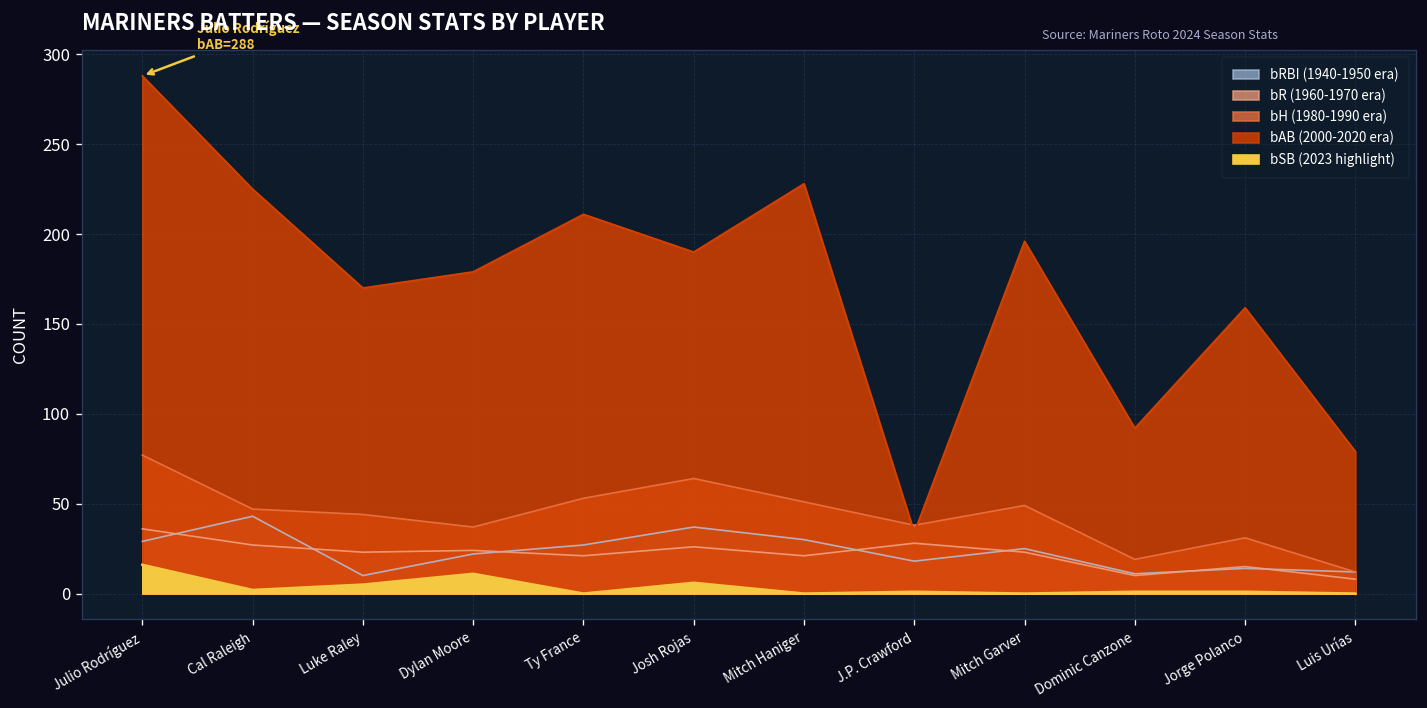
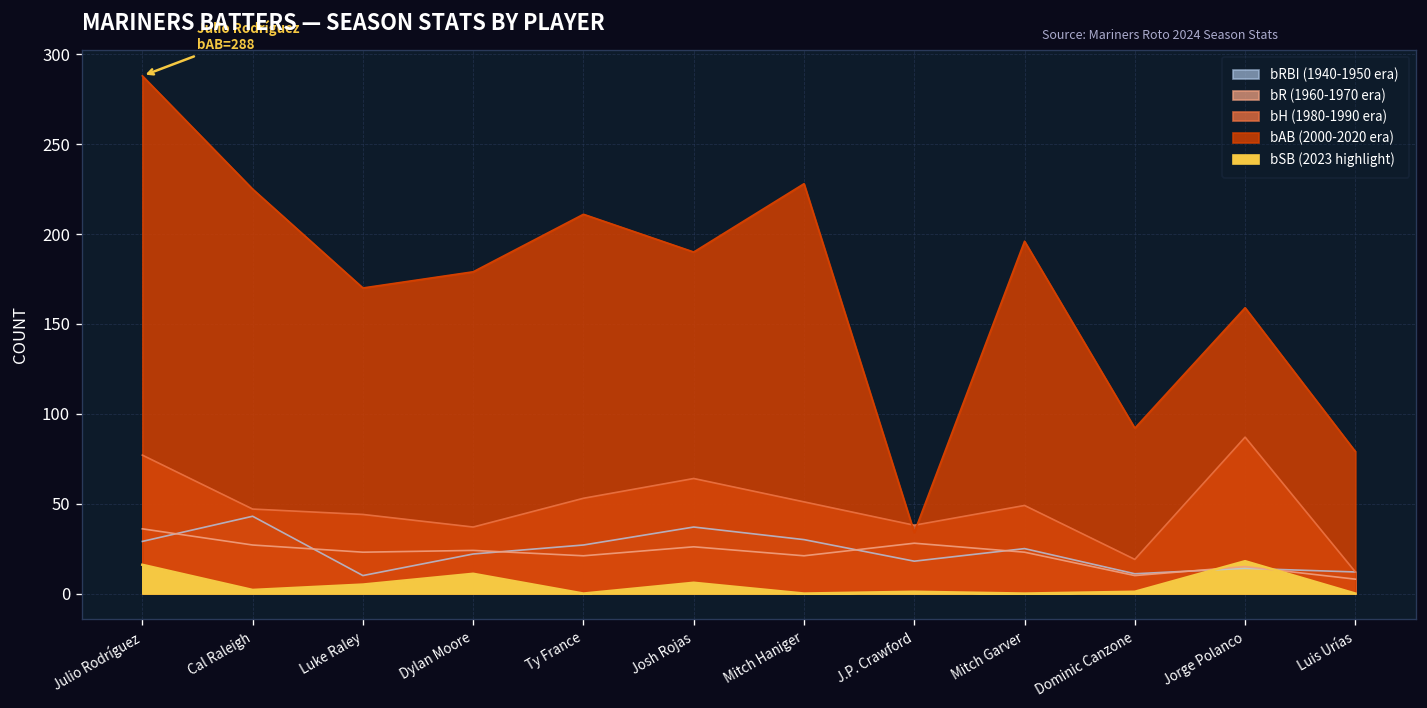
  {
    "bRBI (1940-1950 era)": {
      "Julio Rodríguez": 29,
      "Cal Raleigh": 43,
      "Luke Raley": 10,
      "Dylan Moore": 22,
      "Ty France": 27,
      "Josh Rojas": 37,
      "Mitch Haniger": 30,
      "J.P. Crawford": 18,
      "Mitch Garver": 25
    },
    "bR (1960-1970 era)": {
      "Julio Rodríguez": 36,
      "Cal Raleigh": 27,
      "Luke Raley": 23,
      "Dylan Moore": 24,
      "Ty France": 21,
      "Josh Rojas": 26,
      "Mitch Haniger": 21,
      "J.P. Crawford": 28,
      "Mitch Garver": 23,
      "Luis Urías": 8
    },
    "bH (1980-1990 era)": {
      "Julio Rodríguez": 77,
      "Cal Raleigh": 47,
      "Luke Raley": 44,
      "Dylan Moore": 37,
      "Ty France": 53,
      "Josh Rojas": 64,
      "Mitch Haniger": 51,
      "J.P. Crawford": 38,
      "Mitch Garver": 49,
      "Dominic Canzone": 19,
-     "Jorge Polanco": 31
+     "Jorge Polanco": 87
    },
    "bAB (2000-2020 era)": {
      "Julio Rodríguez": 288
    },
    "bSB (2023 highlight)": {
      "Julio Rodríguez": 16,
      "Cal Raleigh": 2,
      "Luke Raley": 5,
      "Dylan Moore": 11,
      "Ty France": 0,
      "Josh Rojas": 6,
      "Mitch Haniger": 0,
      "J.P. Crawford": 1,
      "Mitch Garver": 0,
      "Dominic Canzone": 1,
-     "Jorge Polanco": 1,
+     "Jorge Polanco": 18,
      "Luis Urías": 0
    }
  }
